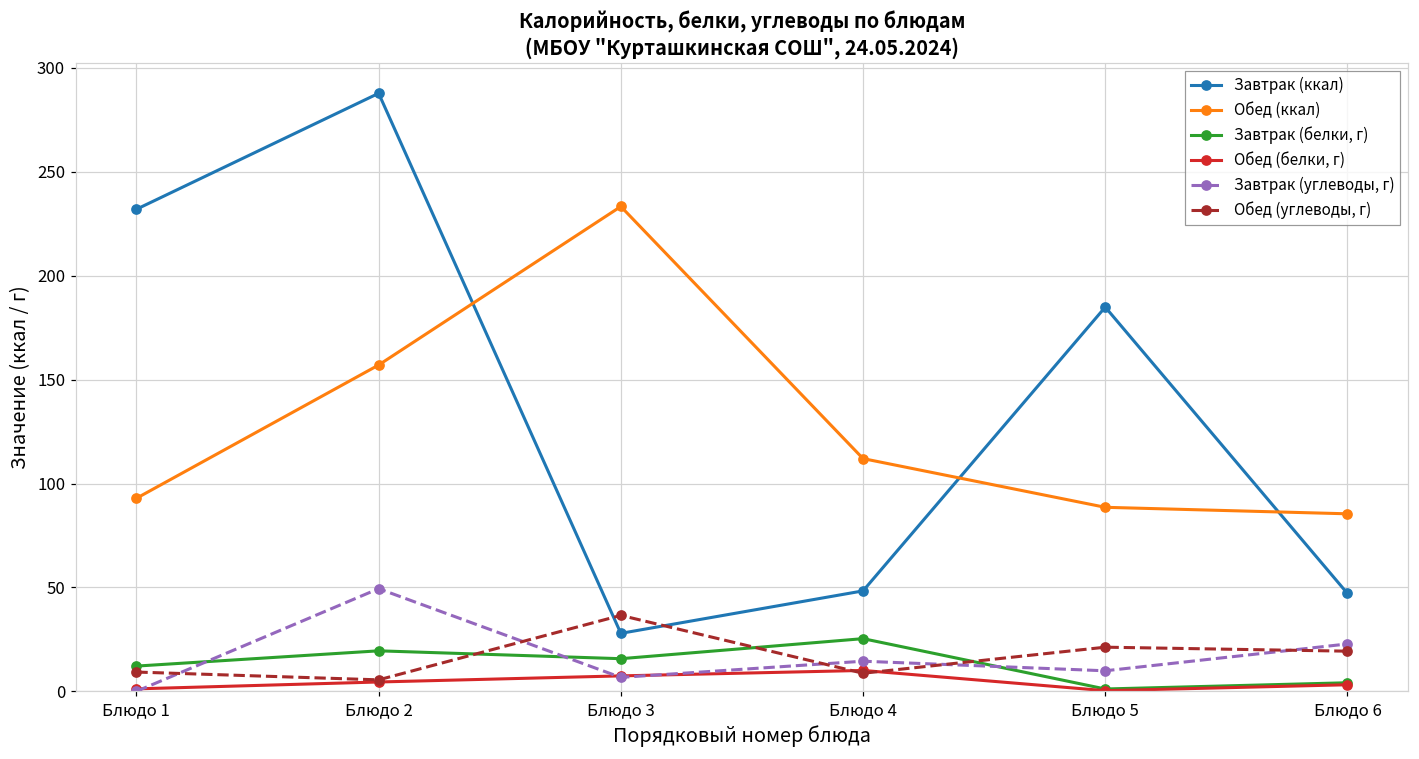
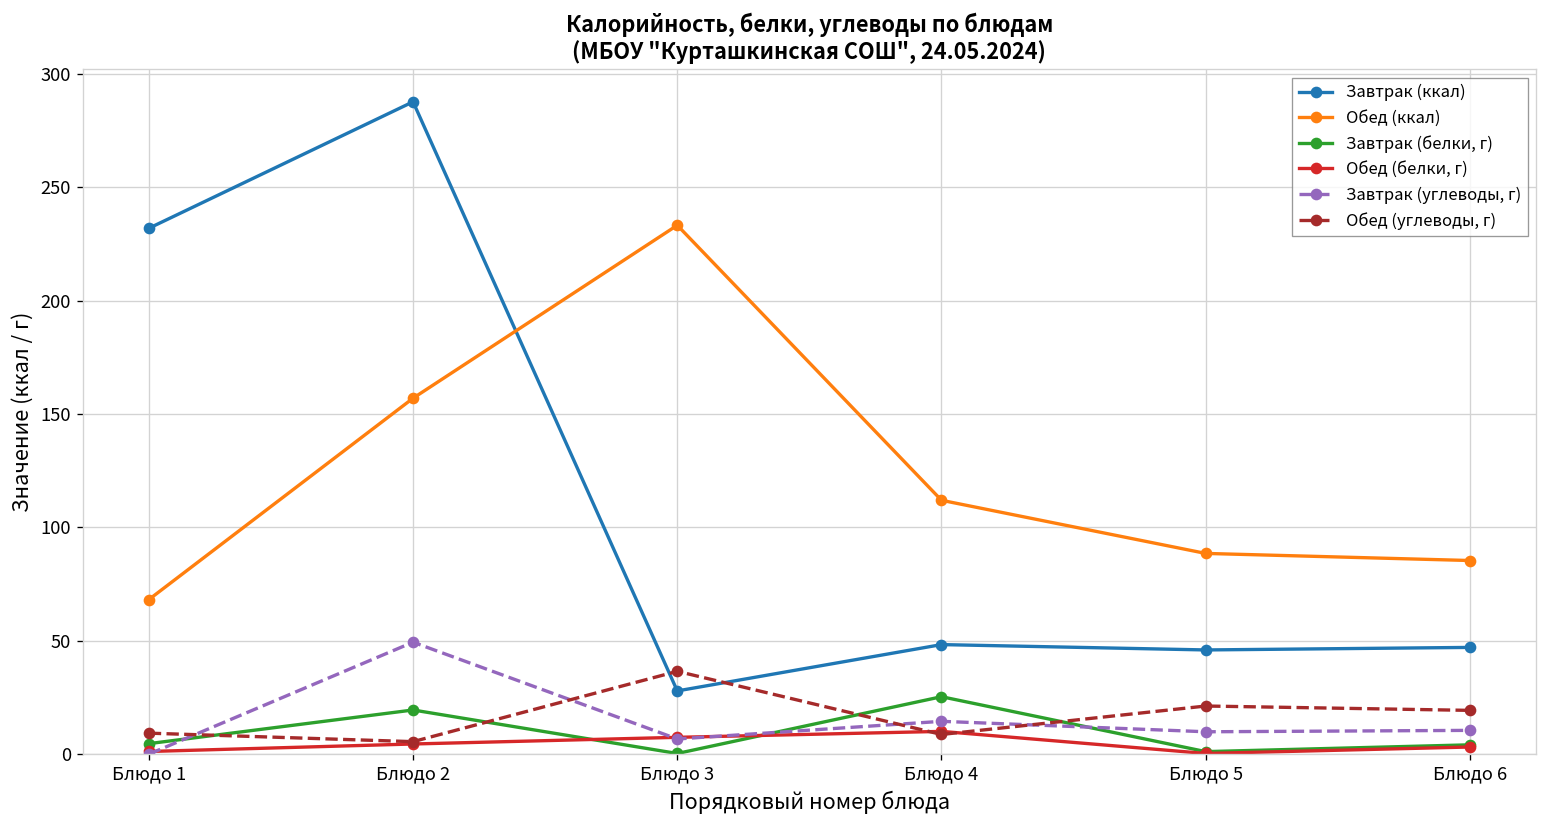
  {
    "Завтрак (ккал)": {
      "Блюдо 1": 232,
      "Блюдо 2": 288,
      "Блюдо 3": 28,
      "Блюдо 4": 48,
-     "Блюдо 5": 185,
+     "Блюдо 5": 46,
      "Блюдо 6": 47
    },
    "Обед (ккал)": {
-     "Блюдо 1": 93,
+     "Блюдо 1": 68,
      "Блюдо 2": 157,
      "Блюдо 3": 233,
      "Блюдо 4": 112,
      "Блюдо 5": 89,
      "Блюдо 6": 85
    },
    "Завтрак (белки, г)": {
-     "Блюдо 1": 12,
+     "Блюдо 1": 5,
      "Блюдо 2": 19,
-     "Блюдо 3": 16,
+     "Блюдо 3": 0,
      "Блюдо 4": 25
    },
    "Завтрак (углеводы, г)": {
      "Блюдо 2": 49,
      "Блюдо 4": 14,
      "Блюдо 5": 10,
-     "Блюдо 6": 23
+     "Блюдо 6": 11
    }
  }
